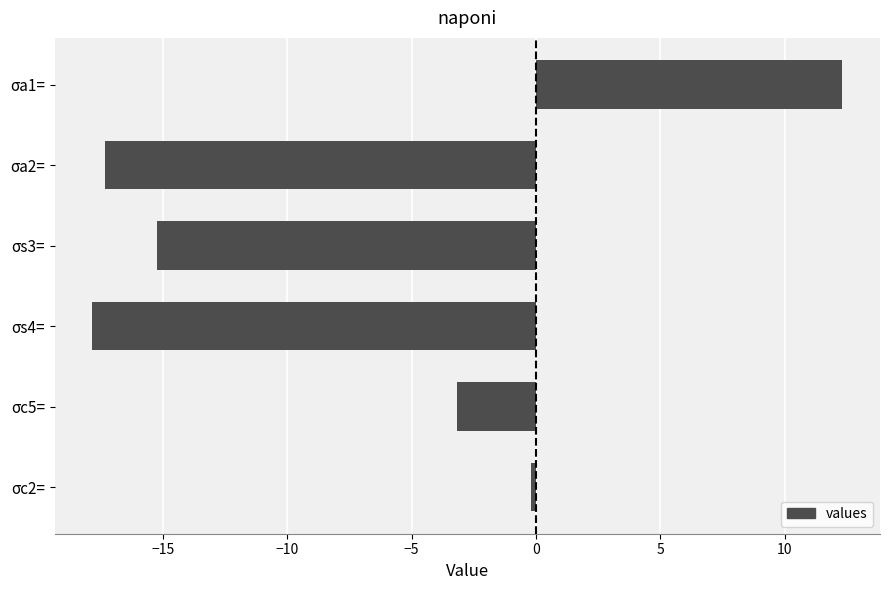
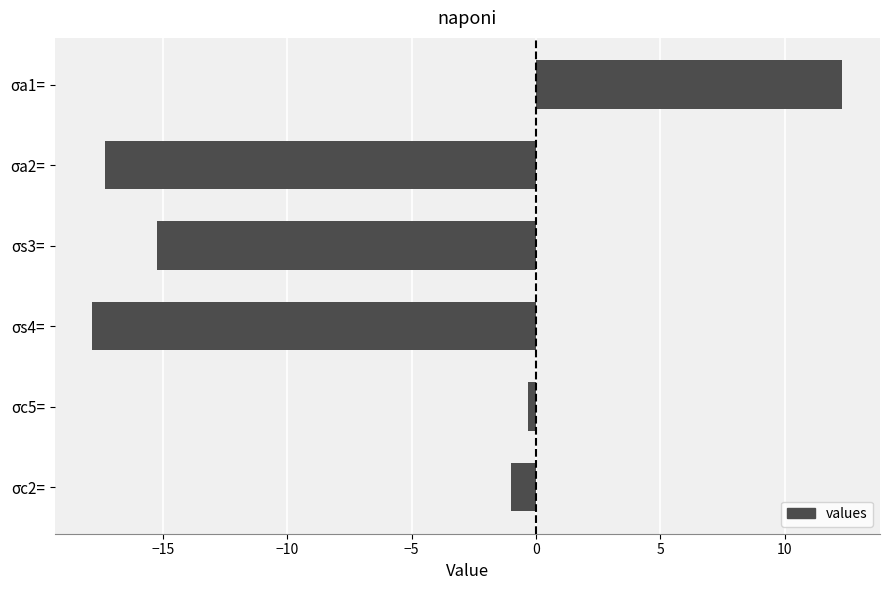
  {
    "σa1=": 12.3,
    "σa2=": -17.3,
    "σs3=": -15.2,
    "σs4=": -17.8,
-   "σc5=": -3.2,
-   "σc2=": -0.2
+   "σc5=": -0.3,
+   "σc2=": -1.0
  }
